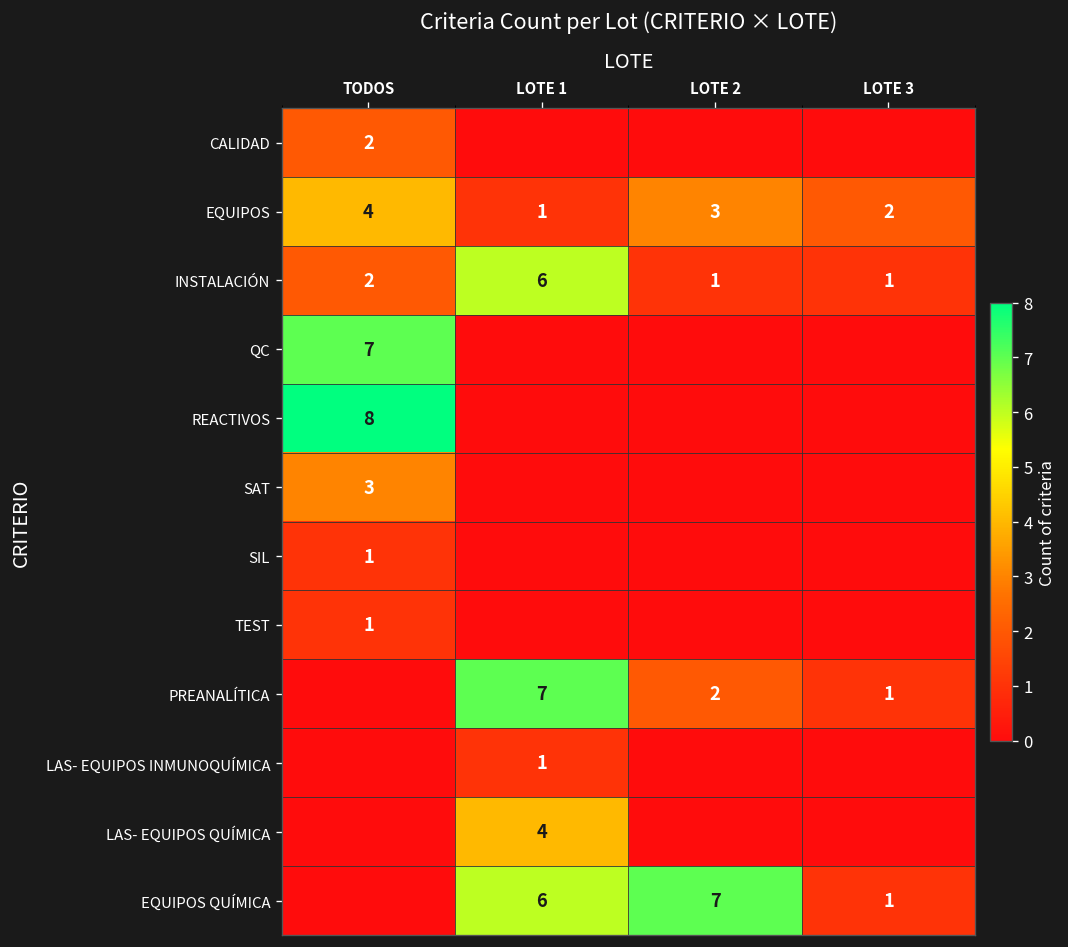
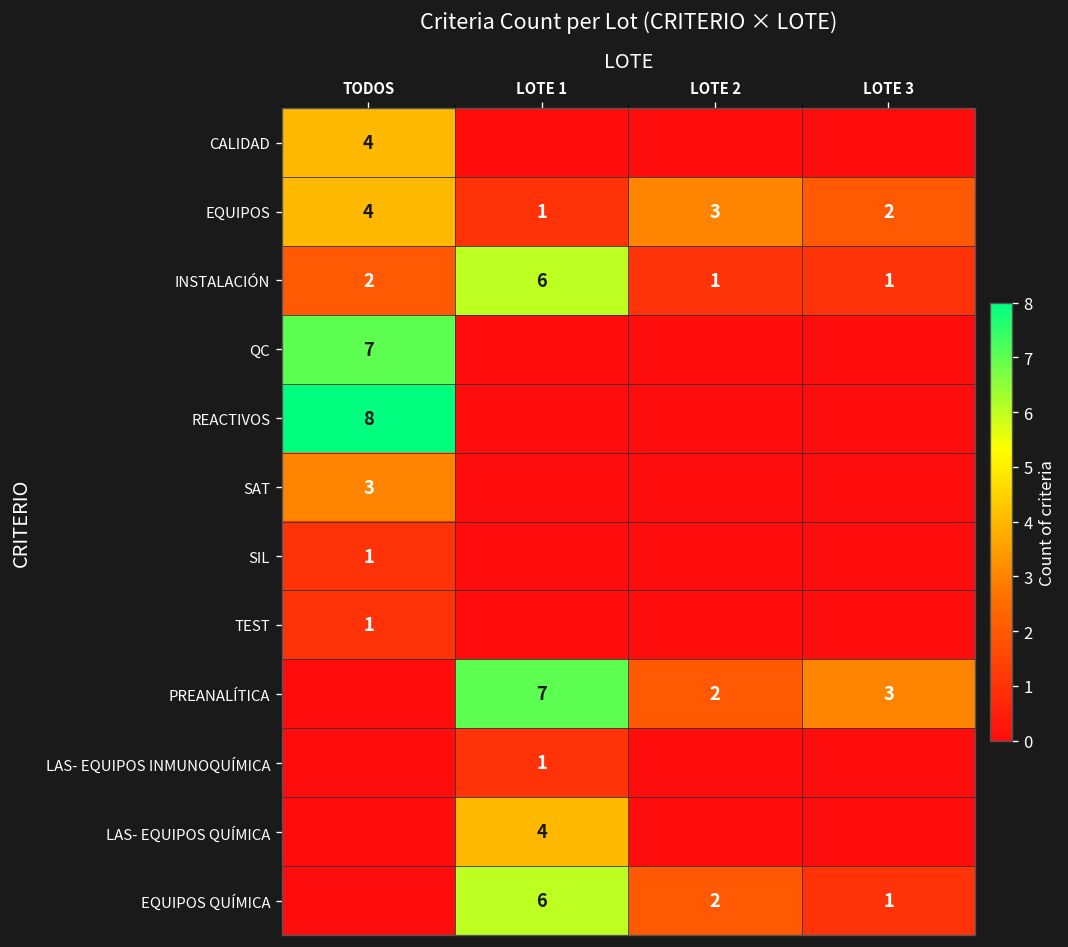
  {
    "CALIDAD": {
-     "TODOS": 2
+     "TODOS": 4
    },
    "EQUIPOS": {
      "TODOS": 4,
      "LOTE 1": 1,
      "LOTE 2": 3,
      "LOTE 3": 2
    },
    "INSTALACIÓN": {
      "TODOS": 2,
      "LOTE 1": 6,
      "LOTE 2": 1,
      "LOTE 3": 1
    },
    "QC": {
      "TODOS": 7
    },
    "REACTIVOS": {
      "TODOS": 8
    },
    "SAT": {
      "TODOS": 3
    },
    "SIL": {
      "TODOS": 1
    },
    "TEST": {
      "TODOS": 1
    },
    "PREANALÍTICA": {
      "LOTE 1": 7,
      "LOTE 2": 2,
-     "LOTE 3": 1
+     "LOTE 3": 3
    },
    "LAS- EQUIPOS INMUNOQUÍMICA": {
      "LOTE 1": 1
    },
    "LAS- EQUIPOS QUÍMICA": {
      "LOTE 1": 4
    },
    "EQUIPOS QUÍMICA": {
      "LOTE 1": 6,
-     "LOTE 2": 7,
+     "LOTE 2": 2,
      "LOTE 3": 1
    }
  }
